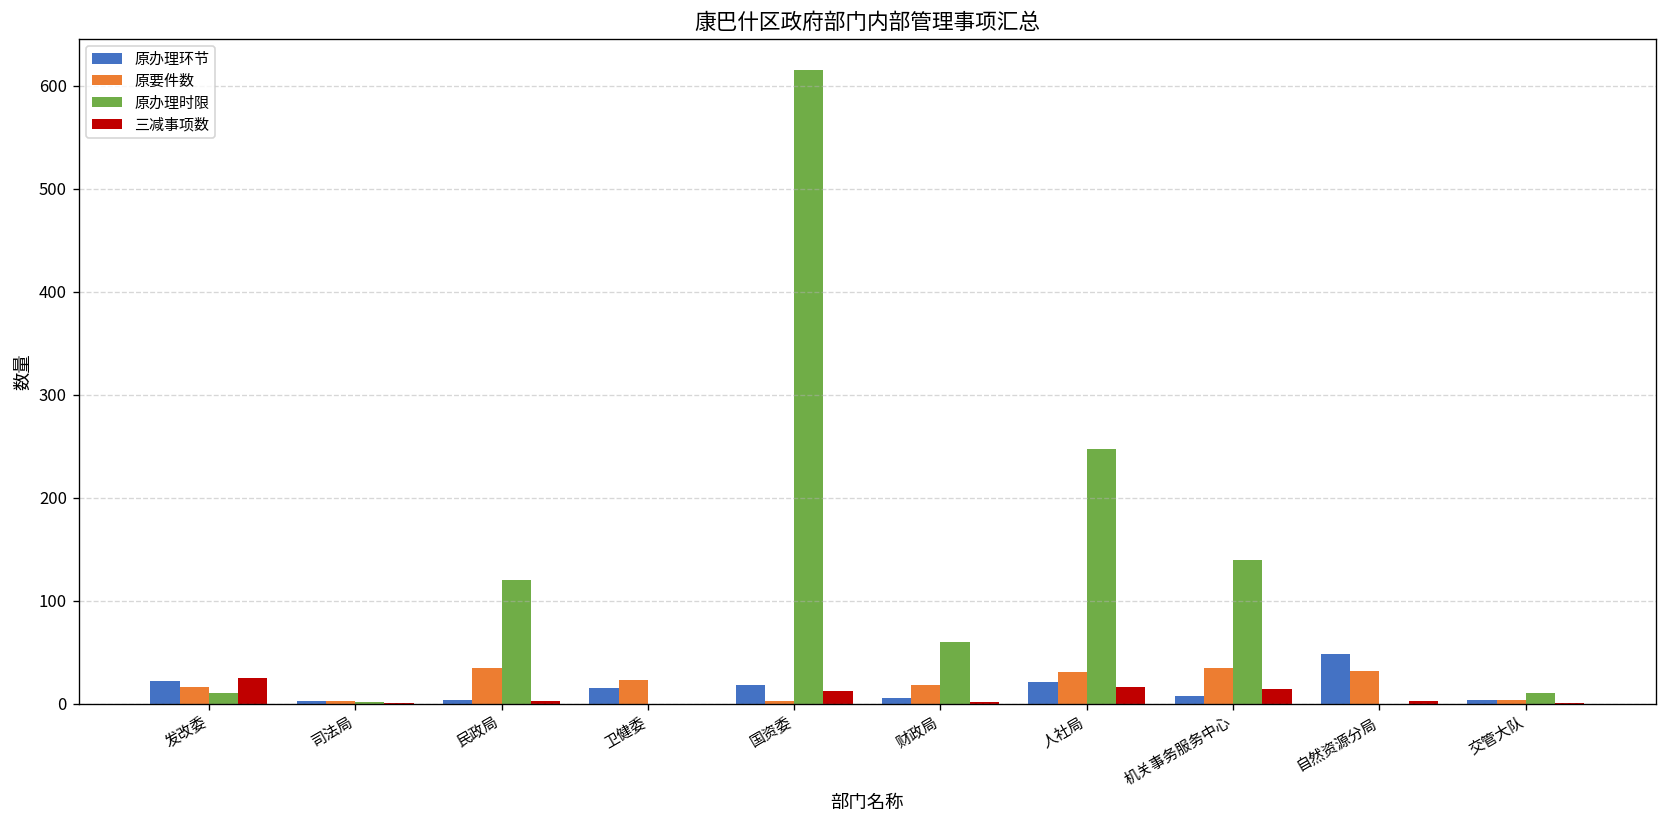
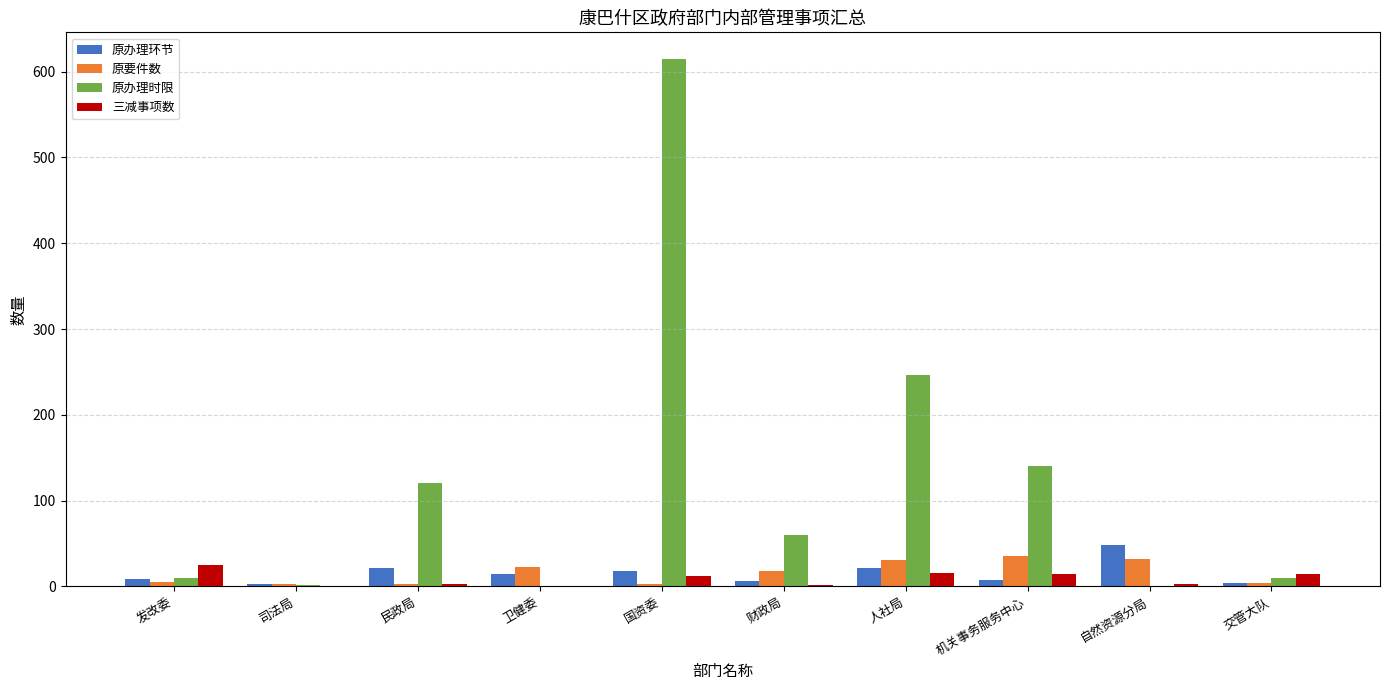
  {
    "原办理环节": {
-     "发改委": 20,
+     "发改委": 10,
      "司法局": 0,
-     "民政局": 0,
+     "民政局": 20,
      "卫健委": 20,
      "国资委": 20,
      "财政局": 10,
      "人社局": 20,
      "机关事务服务中心": 10,
      "自然资源分局": 50,
      "交管大队": 0
    },
    "原要件数": {
-     "发改委": 20,
+     "发改委": 10,
      "司法局": 0,
-     "民政局": 40,
+     "民政局": 0,
      "卫健委": 20,
      "国资委": 0,
      "财政局": 20,
      "人社局": 30,
      "机关事务服务中心": 40,
      "自然资源分局": 30,
      "交管大队": 0
    },
    "原办理时限": {
      "发改委": 10,
      "民政局": 120,
      "卫健委": 0,
      "国资委": 620,
      "财政局": 60,
      "人社局": 250,
      "机关事务服务中心": 140,
      "自然资源分局": 0,
      "交管大队": 10
    },
    "三减事项数": {
      "发改委": 30,
      "民政局": 0,
      "卫健委": 0,
      "国资委": 10,
      "人社局": 20,
      "机关事务服务中心": 10,
      "自然资源分局": 0,
-     "交管大队": 0
+     "交管大队": 10
    }
  }
